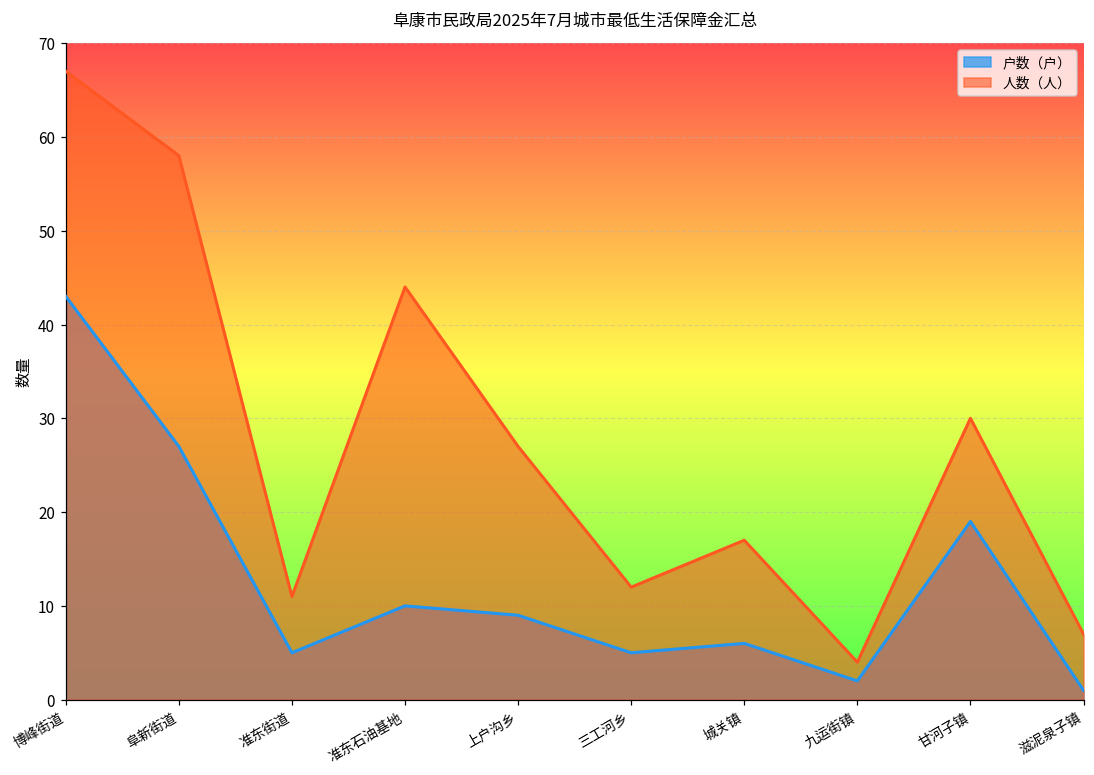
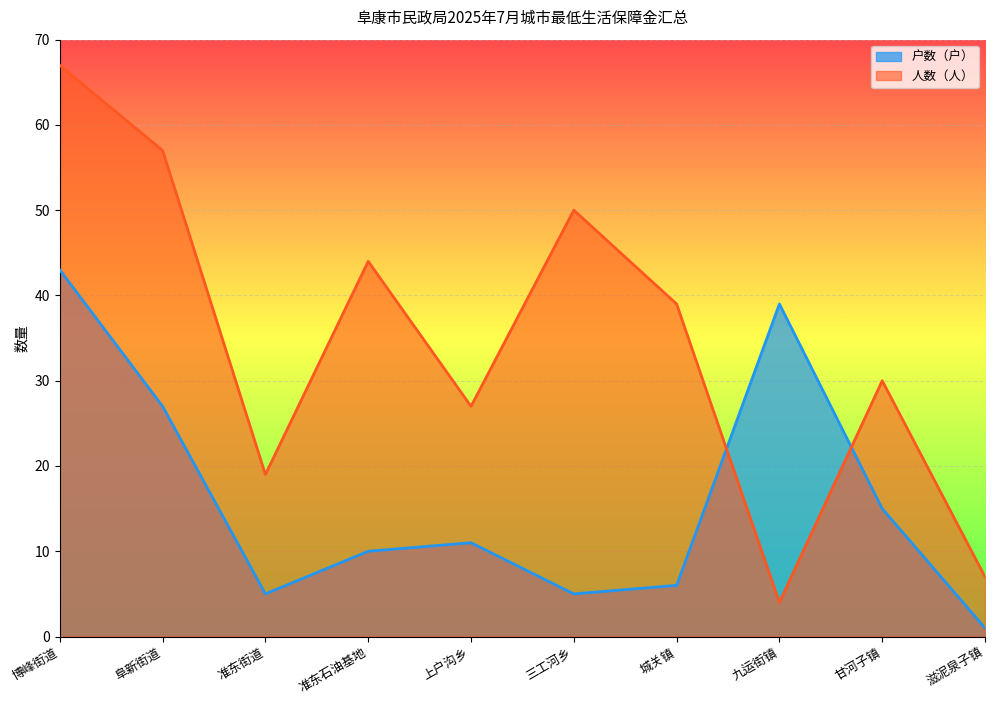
  {
    "户数（户）": {
      "博峰街道": 43,
      "阜新街道": 27,
      "准东街道": 5,
      "准东石油基地": 10,
-     "上户沟乡": 9,
+     "上户沟乡": 11,
      "三工河乡": 5,
      "城关镇": 6,
-     "九运街镇": 2,
-     "甘河子镇": 19,
+     "九运街镇": 39,
+     "甘河子镇": 15,
      "滋泥泉子镇": 1
    },
    "人数（人）": {
      "博峰街道": 67,
-     "阜新街道": 58,
-     "准东街道": 11,
+     "阜新街道": 57,
+     "准东街道": 19,
      "准东石油基地": 44,
      "上户沟乡": 27,
-     "三工河乡": 12,
-     "城关镇": 17,
+     "三工河乡": 50,
+     "城关镇": 39,
      "九运街镇": 4,
      "甘河子镇": 30,
      "滋泥泉子镇": 7
    }
  }
